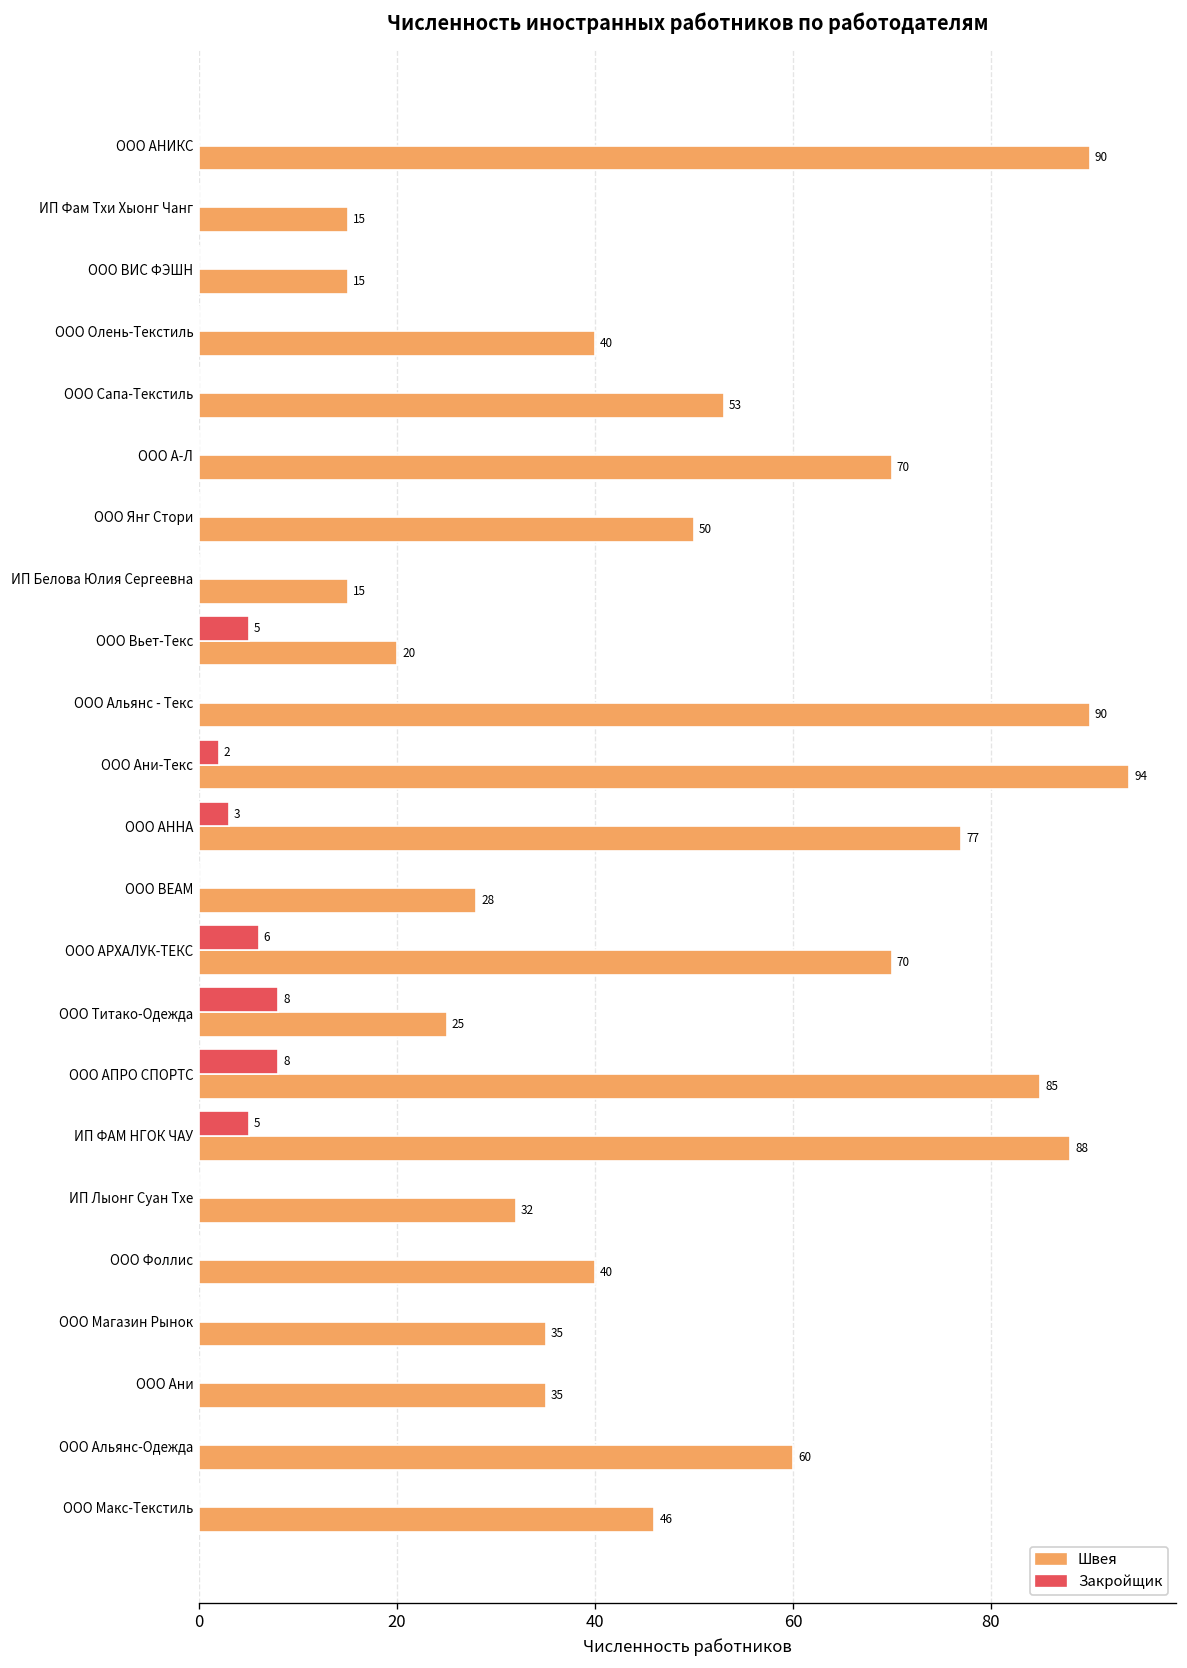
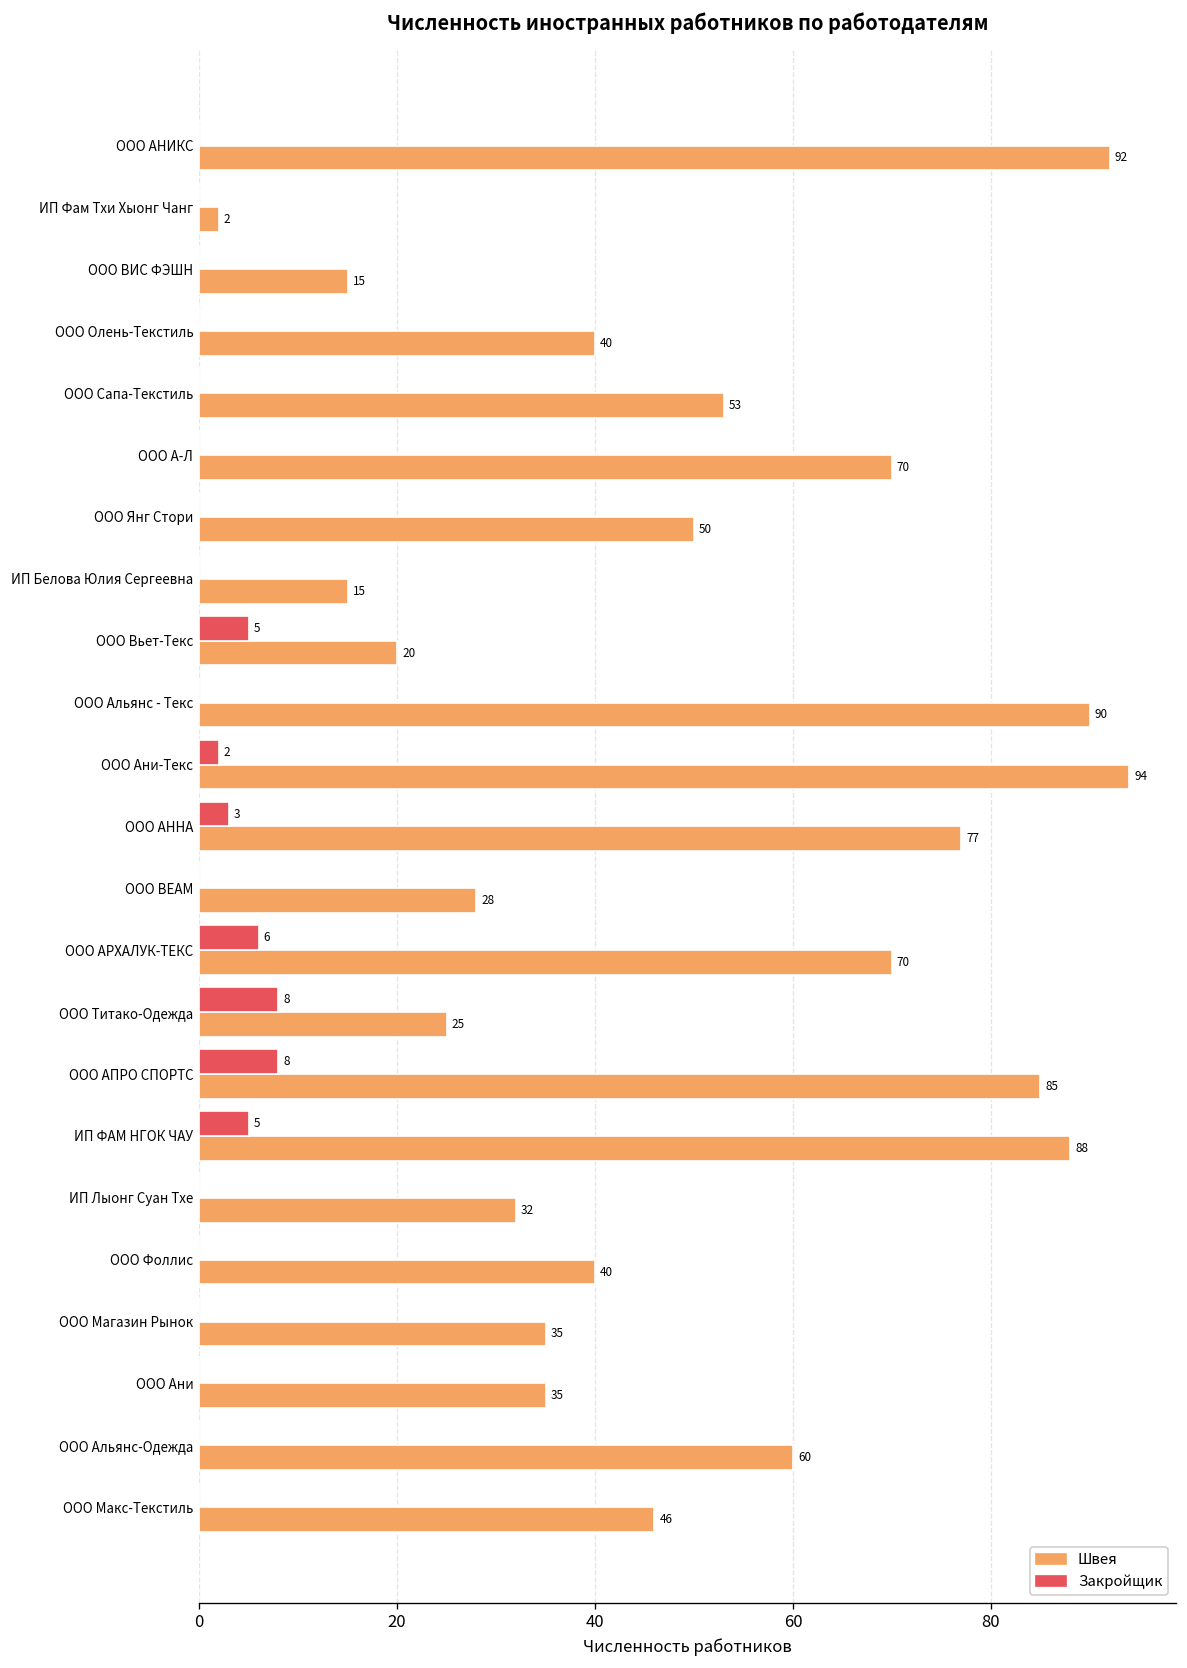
  {
    "Швея": {
-     "ООО АНИКС": 90,
-     "ИП Фам Тхи Хыонг Чанг": 15,
+     "ООО АНИКС": 92,
+     "ИП Фам Тхи Хыонг Чанг": 2,
      "ООО ВИС ФЭШН": 15,
      "ООО Олень-Текстиль": 40,
      "ООО Сапа-Текстиль": 53,
      "ООО А-Л": 70,
      "ООО Янг Стори": 50,
      "ИП Белова Юлия Сергеевна": 15,
      "ООО Вьет-Текс": 20,
      "ООО Альянс - Текс": 90,
      "ООО Ани-Текс": 94,
      "ООО АННА": 77,
      "ООО BEAM": 28,
      "ООО АРХАЛУК-ТЕКС": 70,
      "ООО Титако-Одежда": 25,
      "ООО АПРО СПОРТС": 85,
      "ИП ФАМ НГОК ЧАУ": 88,
      "ИП Лыонг Суан Тхе": 32,
      "ООО Фоллис": 40,
      "ООО Магазин Рынок": 35,
      "ООО Ани": 35,
      "ООО Альянс-Одежда": 60,
      "ООО Макс-Текстиль": 46
    },
    "Закройщик": {
      "ООО Вьет-Текс": 5,
      "ООО Ани-Текс": 2,
      "ООО АННА": 3,
      "ООО АРХАЛУК-ТЕКС": 6,
      "ООО Титако-Одежда": 8,
      "ООО АПРО СПОРТС": 8,
      "ИП ФАМ НГОК ЧАУ": 5
    }
  }
